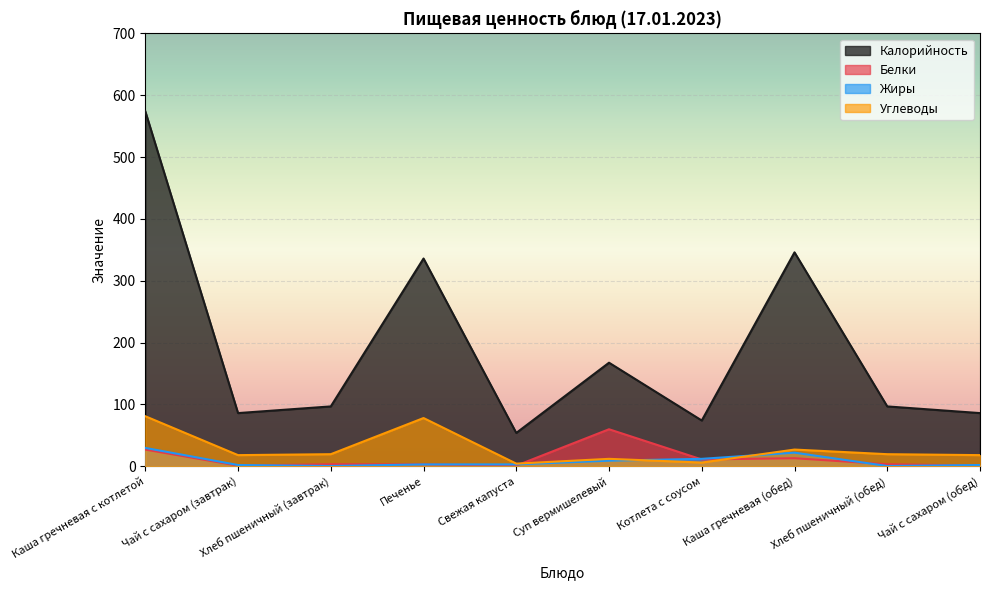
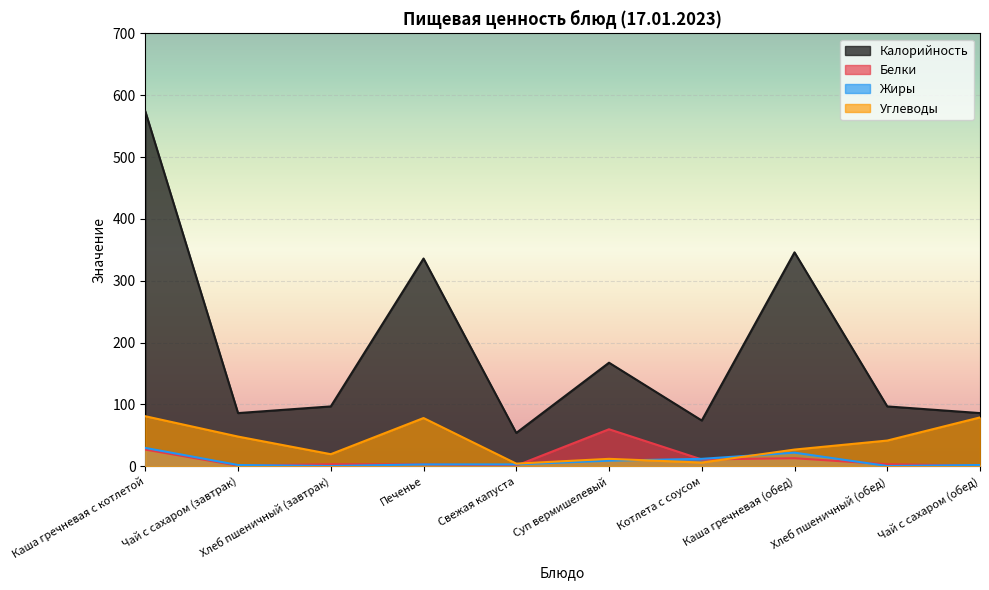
  {
    "Калорийность": {
      "Каша гречневая с котлетой": 570,
      "Чай с сахаром (завтрак)": 90,
      "Хлеб пшеничный (завтрак)": 100,
      "Печенье": 340,
      "Свежая капуста": 50,
      "Суп вермишелевый": 170,
      "Котлета с соусом": 70,
      "Каша гречневая (обед)": 350,
      "Хлеб пшеничный (обед)": 100,
      "Чай с сахаром (обед)": 90
    },
    "Белки": {
      "Суп вермишелевый": 60,
      "Каша гречневая (обед)": 10
    },
    "Жиры": {
      "Каша гречневая (обед)": 20
    },
    "Углеводы": {
      "Каша гречневая с котлетой": 80,
-     "Чай с сахаром (завтрак)": 20,
+     "Чай с сахаром (завтрак)": 50,
      "Хлеб пшеничный (завтрак)": 20,
      "Печенье": 80,
      "Котлета с соусом": 10,
      "Каша гречневая (обед)": 30,
-     "Хлеб пшеничный (обед)": 20,
-     "Чай с сахаром (обед)": 20
+     "Хлеб пшеничный (обед)": 40,
+     "Чай с сахаром (обед)": 80
    }
  }
